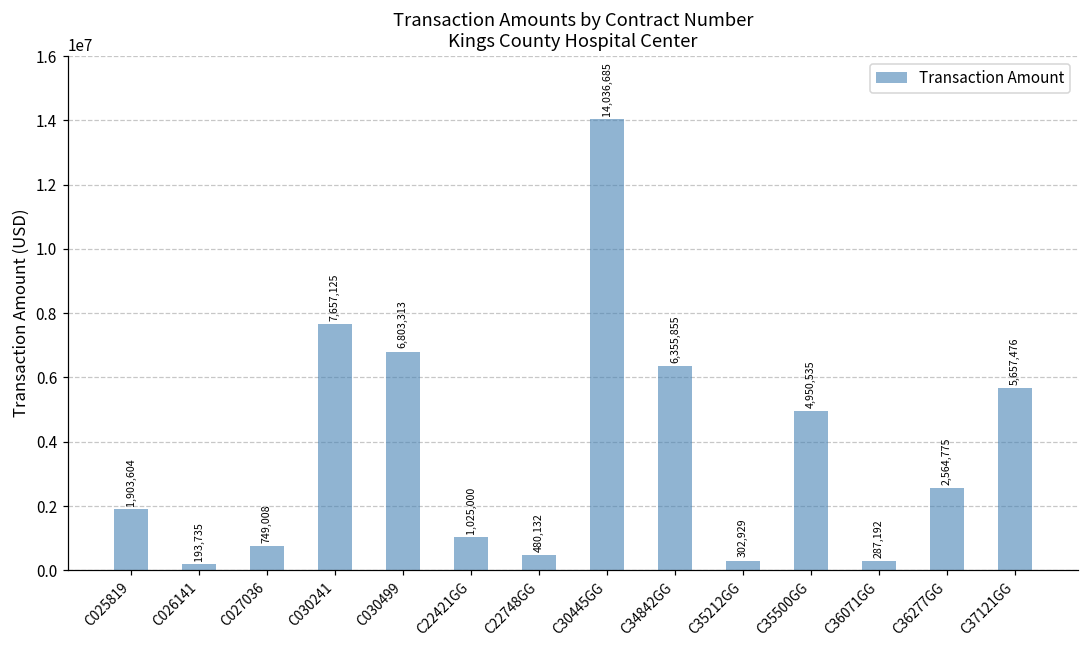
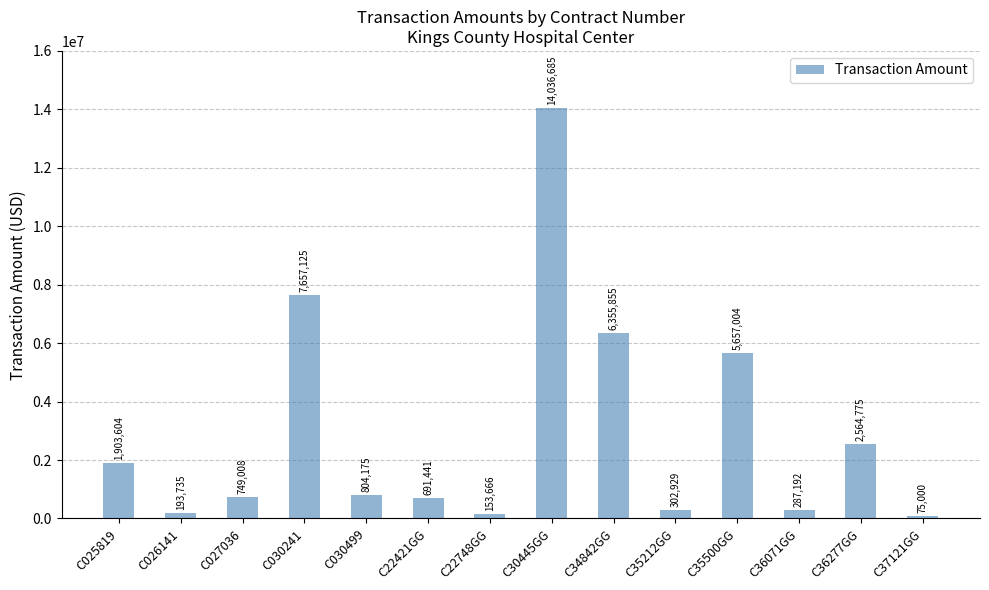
  {
    "C025819": "1,903,604",
    "C026141": "193,735",
    "C027036": "749,008",
    "C030241": "7,657,125",
-   "C030499": "6,803,313",
-   "C22421GG": "1,025,000",
-   "C22748GG": "480,132",
+   "C030499": "804,175",
+   "C22421GG": "691,441",
+   "C22748GG": "153,666",
    "C30445GG": "14,036,685",
    "C34842GG": "6,355,855",
    "C35212GG": "302,929",
-   "C35500GG": "4,950,535",
+   "C35500GG": "5,657,004",
    "C36071GG": "287,192",
    "C36277GG": "2,564,775",
-   "C37121GG": "5,657,476"
+   "C37121GG": "75,000"
  }
